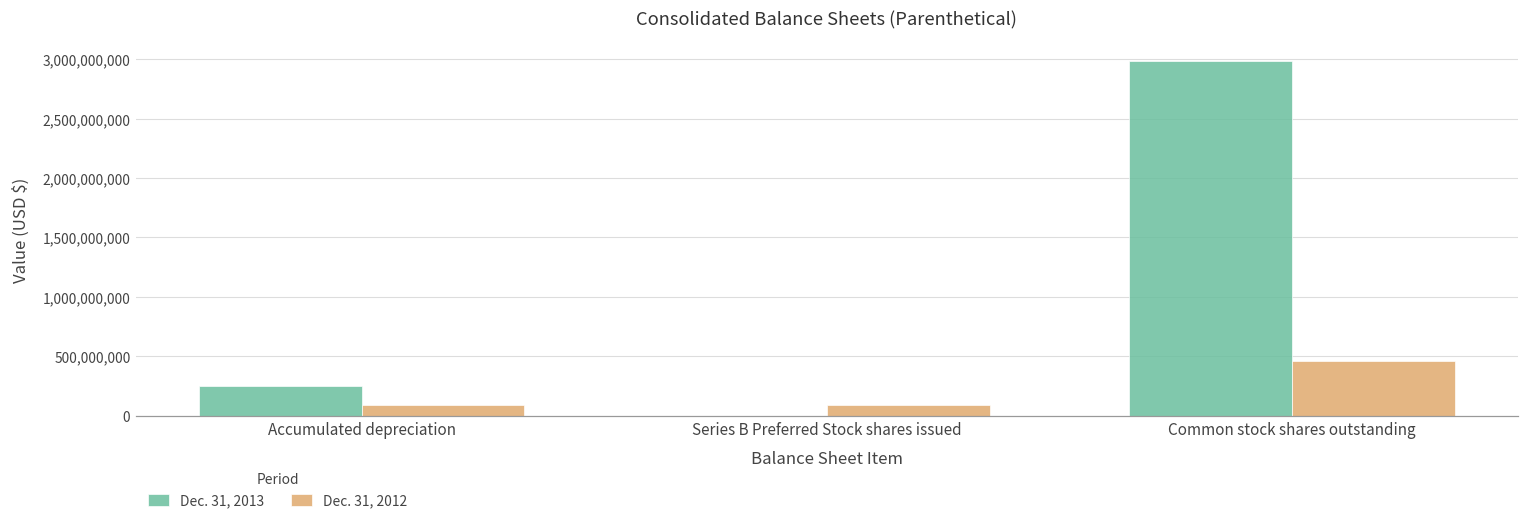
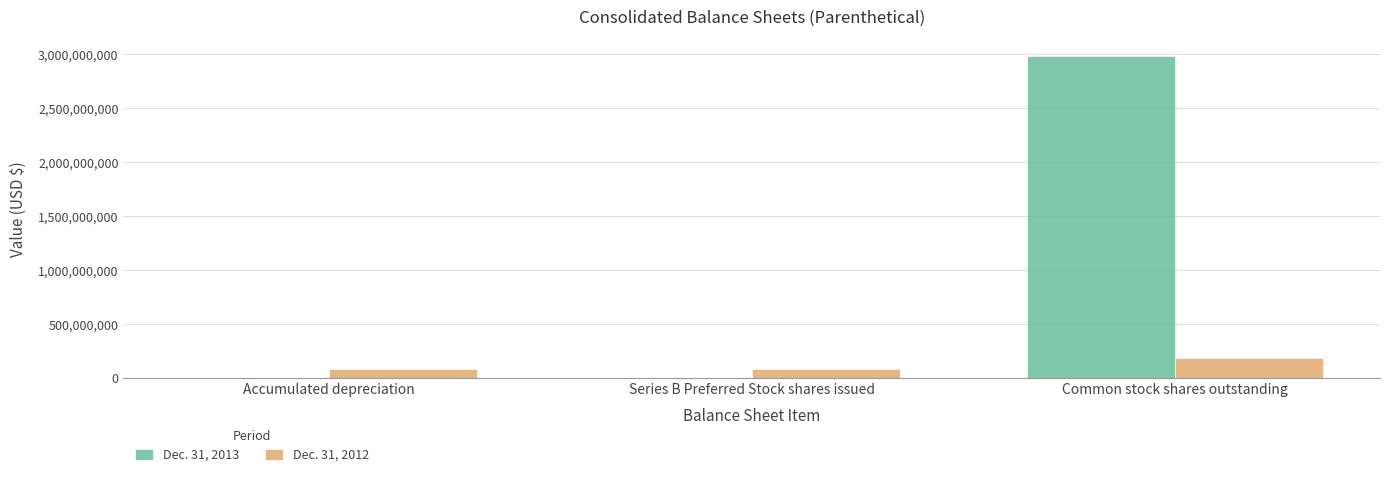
  {
    "Dec. 31, 2013": {
-     "Accumulated depreciation": "250,000,000",
+     "Accumulated depreciation": "0",
      "Common stock shares outstanding": "2,990,000,000"
    },
    "Dec. 31, 2012": {
      "Accumulated depreciation": "80,000,000",
      "Series B Preferred Stock shares issued": "90,000,000",
-     "Common stock shares outstanding": "460,000,000"
+     "Common stock shares outstanding": "190,000,000"
    }
  }
